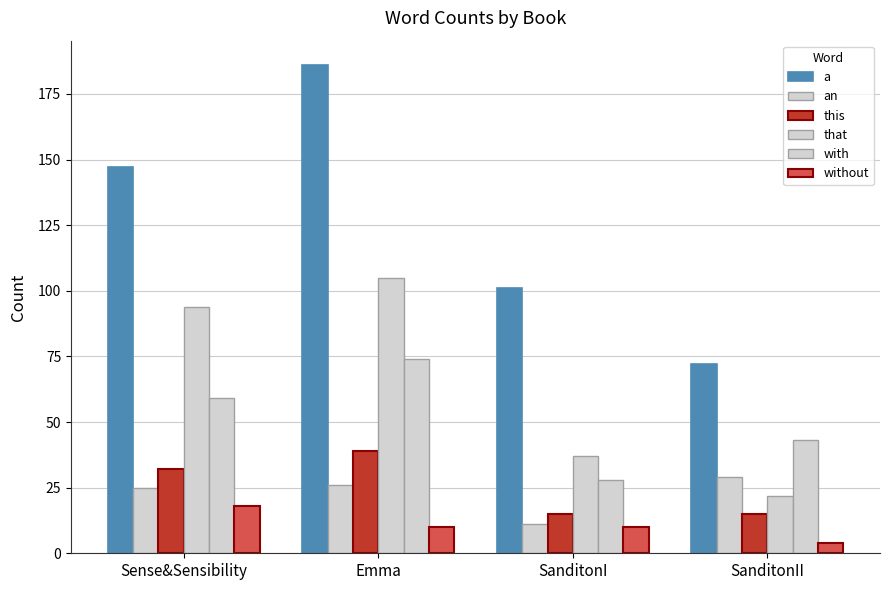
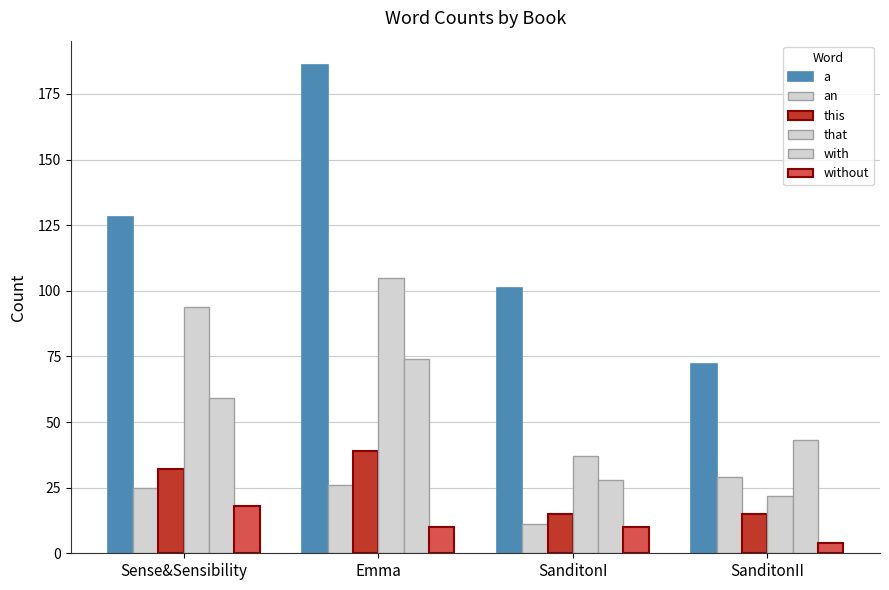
  {
    "a": {
-     "Sense&Sensibility": 147,
+     "Sense&Sensibility": 128,
      "Emma": 186,
      "SanditonI": 101,
      "SanditonII": 72
    }
  }
